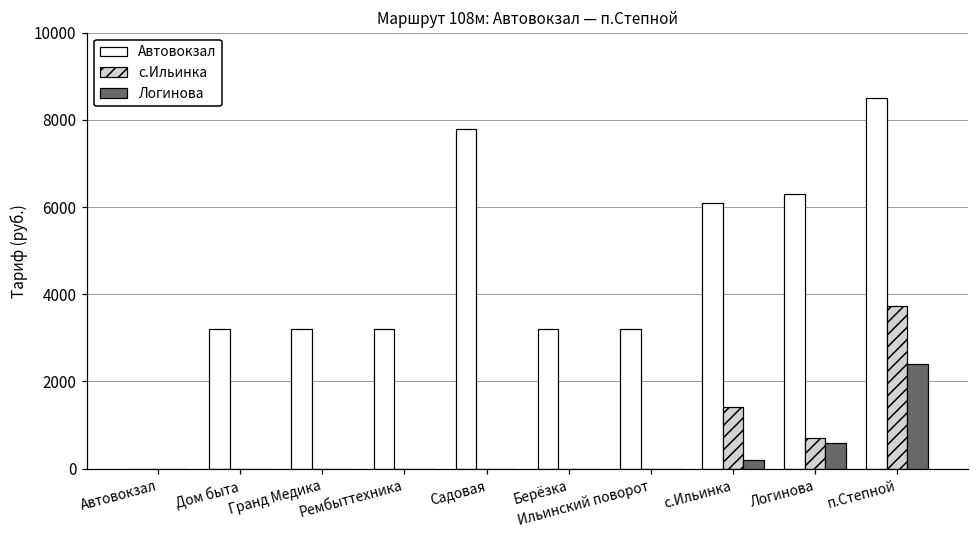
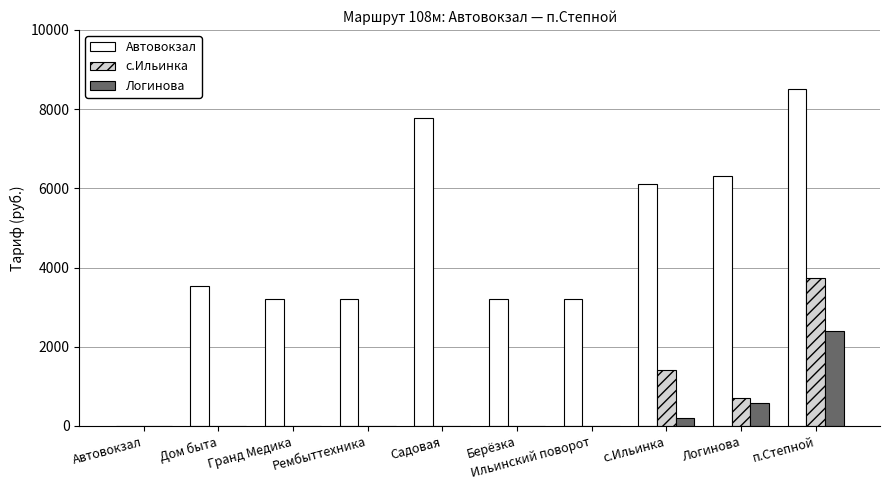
  {
    "Автовокзал": {
      "Автовокзал": 0,
-     "Дом быта": 3200,
+     "Дом быта": 3500,
      "Гранд Медика": 3200,
      "Рембыттехника": 3200,
      "Садовая": 7800,
      "Берёзка": 3200,
      "Ильинский поворот": 3200,
      "с.Ильинка": 6100,
      "Логинова": 6300,
      "п.Степной": 8500
    },
    "с.Ильинка": {
      "Автовокзал": 0,
      "Дом быта": 0,
      "Гранд Медика": 0,
      "Рембыттехника": 0,
      "Садовая": 0,
      "Берёзка": 0,
      "Ильинский поворот": 0,
      "с.Ильинка": 1400,
      "Логинова": 700,
      "п.Степной": 3700
    },
    "Логинова": {
      "Автовокзал": 0,
      "Дом быта": 0,
      "Гранд Медика": 0,
      "Рембыттехника": 0,
      "Садовая": 0,
      "Берёзка": 0,
      "Ильинский поворот": 0,
      "с.Ильинка": 200,
      "Логинова": 600,
      "п.Степной": 2400
    }
  }
